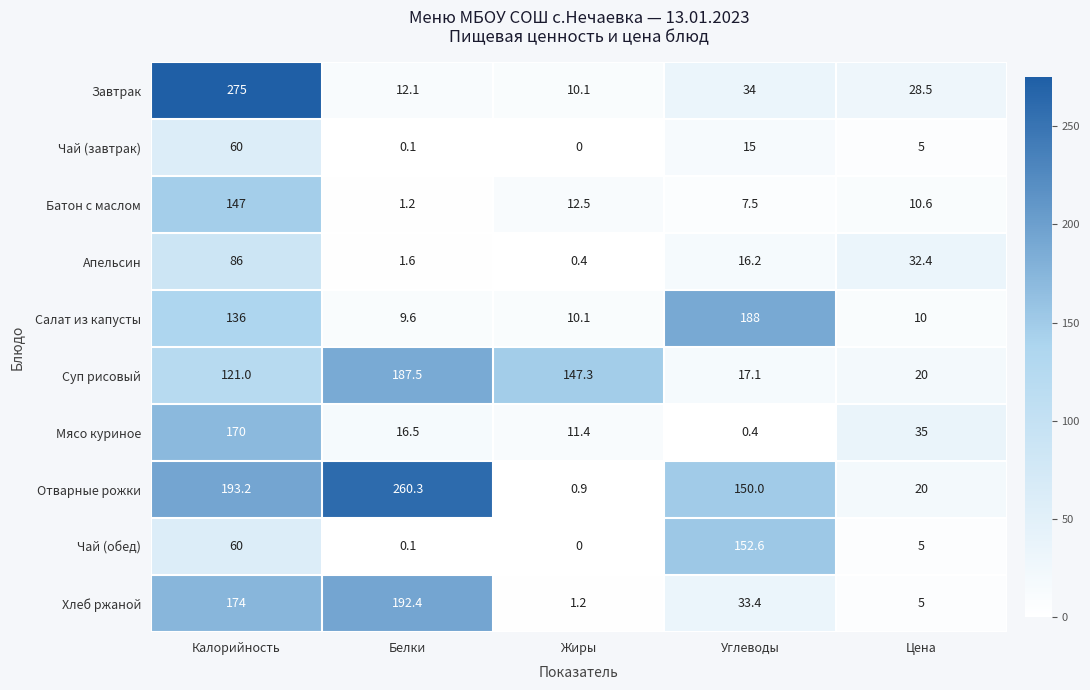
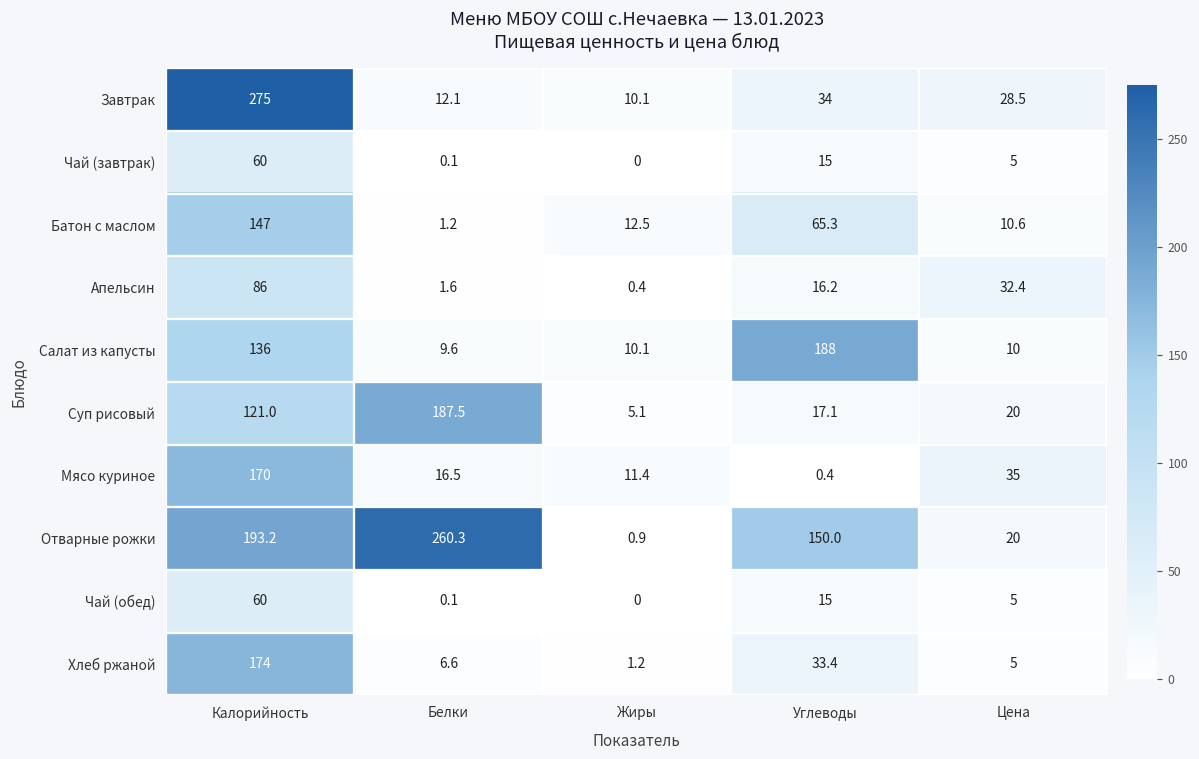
  {
    "Завтрак": {
      "Калорийность": 275,
      "Белки": 12.1,
      "Жиры": 10.1,
      "Углеводы": 34,
      "Цена": 28.5
    },
    "Чай (завтрак)": {
      "Калорийность": 60,
      "Белки": 0.1,
      "Жиры": 0,
      "Углеводы": 15,
      "Цена": 5
    },
    "Батон с маслом": {
      "Калорийность": 147,
      "Белки": 1.2,
      "Жиры": 12.5,
-     "Углеводы": 7.5,
+     "Углеводы": 65.3,
      "Цена": 10.6
    },
    "Апельсин": {
      "Калорийность": 86,
      "Белки": 1.6,
      "Жиры": 0.4,
      "Углеводы": 16.2,
      "Цена": 32.4
    },
    "Салат из капусты": {
      "Калорийность": 136,
      "Белки": 9.6,
      "Жиры": 10.1,
      "Углеводы": 188,
      "Цена": 10
    },
    "Суп рисовый": {
      "Калорийность": 121.0,
      "Белки": 187.5,
-     "Жиры": 147.3,
+     "Жиры": 5.1,
      "Углеводы": 17.1,
      "Цена": 20
    },
    "Мясо куриное": {
      "Калорийность": 170,
      "Белки": 16.5,
      "Жиры": 11.4,
      "Углеводы": 0.4,
      "Цена": 35
    },
    "Отварные рожки": {
      "Калорийность": 193.2,
      "Белки": 260.3,
      "Жиры": 0.9,
      "Углеводы": 150.0,
      "Цена": 20
    },
    "Чай (обед)": {
      "Калорийность": 60,
      "Белки": 0.1,
      "Жиры": 0,
-     "Углеводы": 152.6,
+     "Углеводы": 15,
      "Цена": 5
    },
    "Хлеб ржаной": {
      "Калорийность": 174,
-     "Белки": 192.4,
+     "Белки": 6.6,
      "Жиры": 1.2,
      "Углеводы": 33.4,
      "Цена": 5
    }
  }
